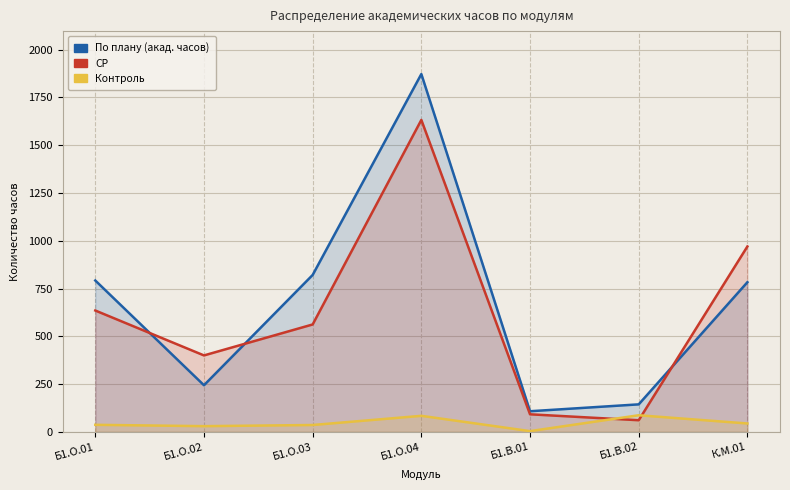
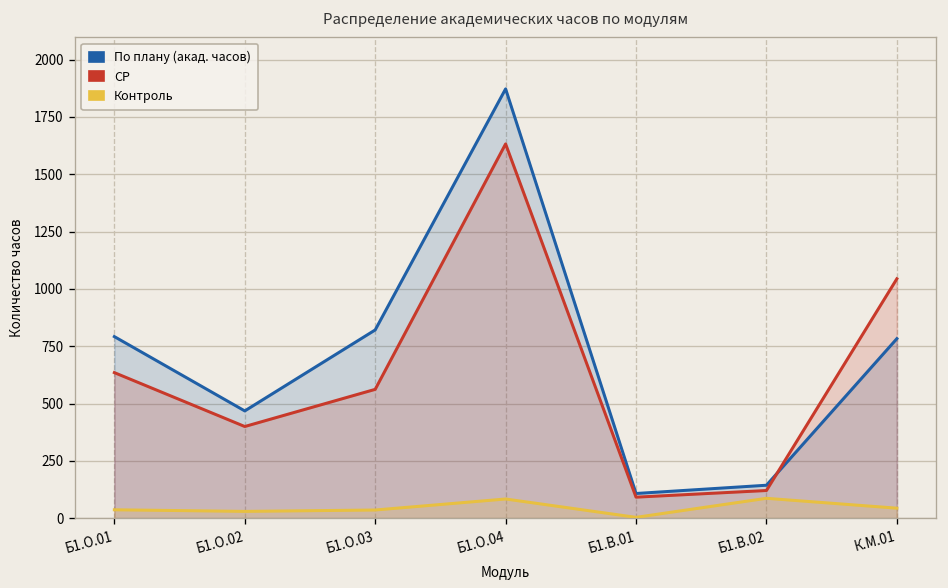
  {
    "По плану (акад. часов)": {
      "Б1.О.01": 790,
-     "Б1.О.02": 240,
+     "Б1.О.02": 470,
      "Б1.О.03": 820,
      "Б1.О.04": 1870,
      "Б1.В.01": 110,
      "Б1.В.02": 140,
      "К.М.01": 780
    },
    "СР": {
      "Б1.О.01": 640,
      "Б1.О.02": 400,
      "Б1.О.03": 560,
      "Б1.О.04": 1630,
      "Б1.В.01": 90,
-     "Б1.В.02": 60,
-     "К.М.01": 970
+     "Б1.В.02": 120,
+     "К.М.01": 1040
    },
    "Контроль": {
      "Б1.О.01": 40,
      "Б1.О.02": 30,
      "Б1.О.03": 40,
      "Б1.О.04": 80,
      "Б1.В.01": 0,
      "Б1.В.02": 90,
      "К.М.01": 40
    }
  }
